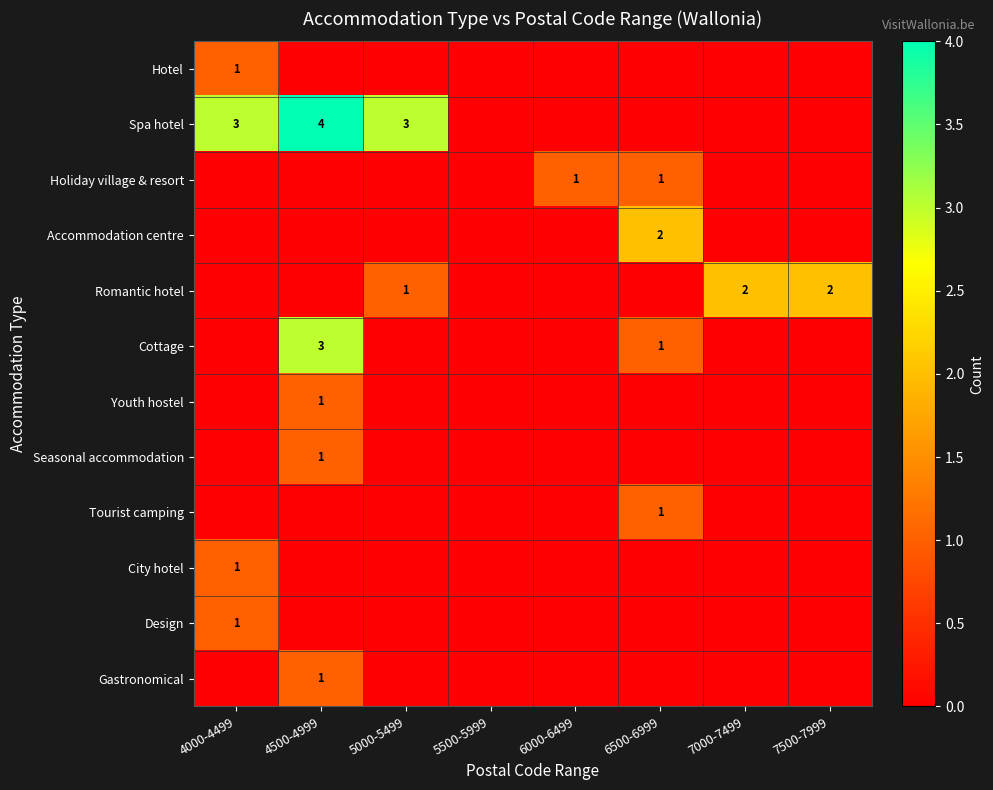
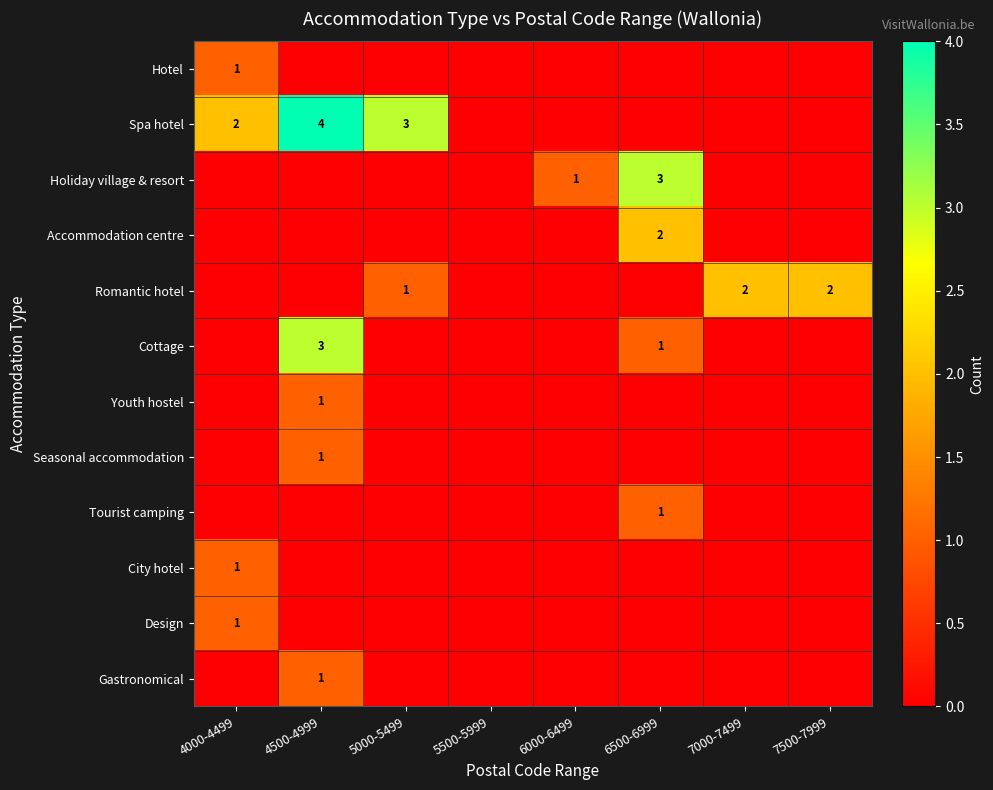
  {
    "Hotel": {
      "4000-4499": 1
    },
    "Spa hotel": {
-     "4000-4499": 3,
+     "4000-4499": 2,
      "4500-4999": 4,
      "5000-5499": 3
    },
    "Holiday village & resort": {
      "6000-6499": 1,
-     "6500-6999": 1
+     "6500-6999": 3
    },
    "Accommodation centre": {
      "6500-6999": 2
    },
    "Romantic hotel": {
      "5000-5499": 1,
      "7000-7499": 2,
      "7500-7999": 2
    },
    "Cottage": {
      "4500-4999": 3,
      "6500-6999": 1
    },
    "Youth hostel": {
      "4500-4999": 1
    },
    "Seasonal accommodation": {
      "4500-4999": 1
    },
    "Tourist camping": {
      "6500-6999": 1
    },
    "City hotel": {
      "4000-4499": 1
    },
    "Design": {
      "4000-4499": 1
    },
    "Gastronomical": {
      "4500-4999": 1
    }
  }
